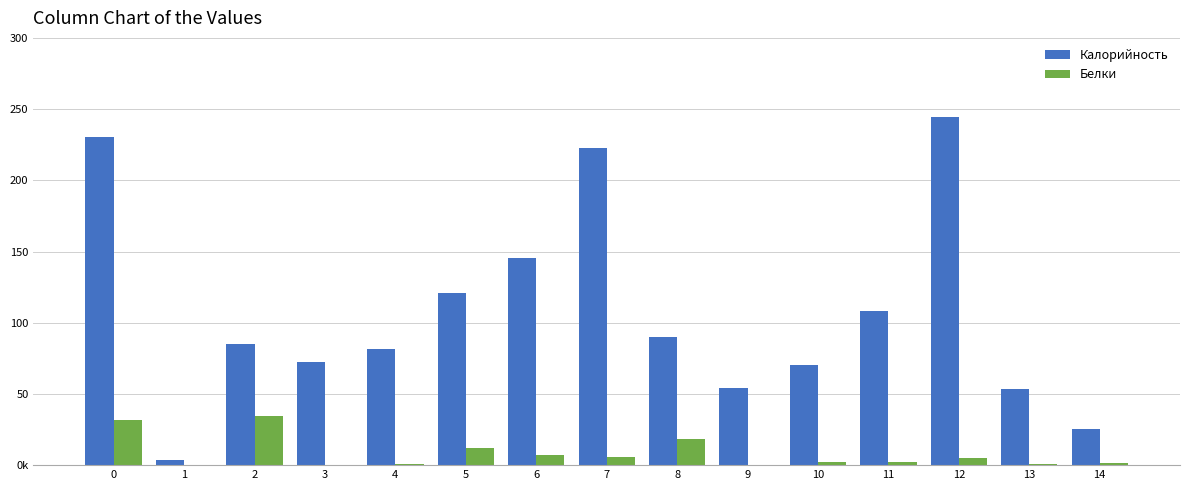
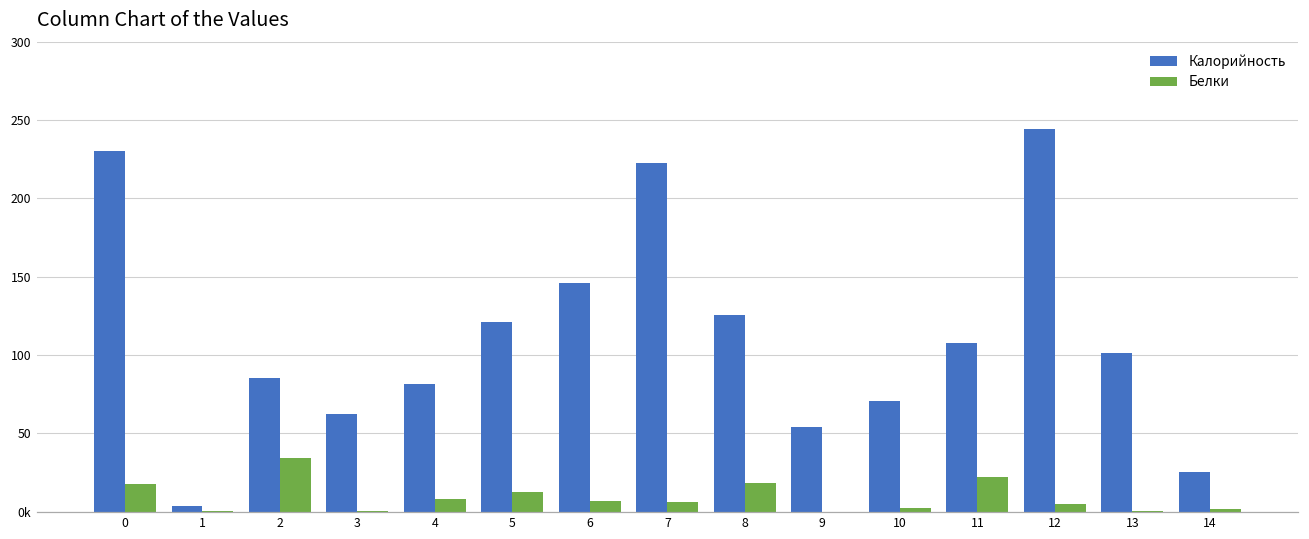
  {
    "Калорийность": {
      "0": 230,
      "1": 3,
      "2": 85,
-     "3": 72,
+     "3": 62,
      "4": 82,
      "5": 121,
      "6": 146,
      "7": 223,
-     "8": 90,
+     "8": 126,
      "9": 54,
      "10": 70,
      "11": 108,
      "12": 244,
-     "13": 54,
+     "13": 101,
      "14": 26
    },
    "Белки": {
-     "0": 32,
+     "0": 18,
      "2": 34,
-     "4": 1,
+     "4": 8,
      "5": 12,
      "6": 7,
      "7": 6,
      "8": 19,
      "10": 2,
-     "11": 2,
+     "11": 22,
      "12": 5
    }
  }
